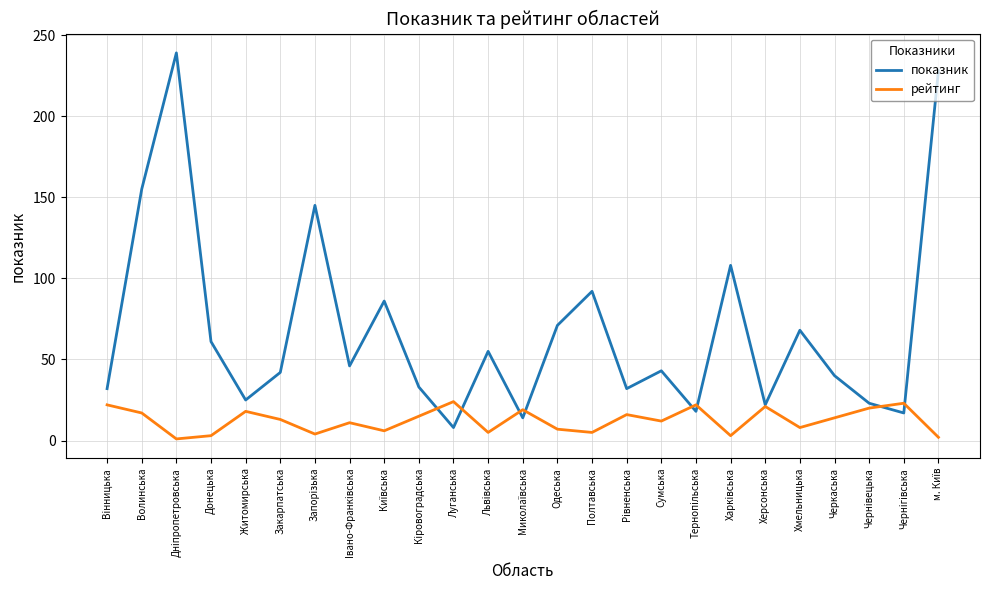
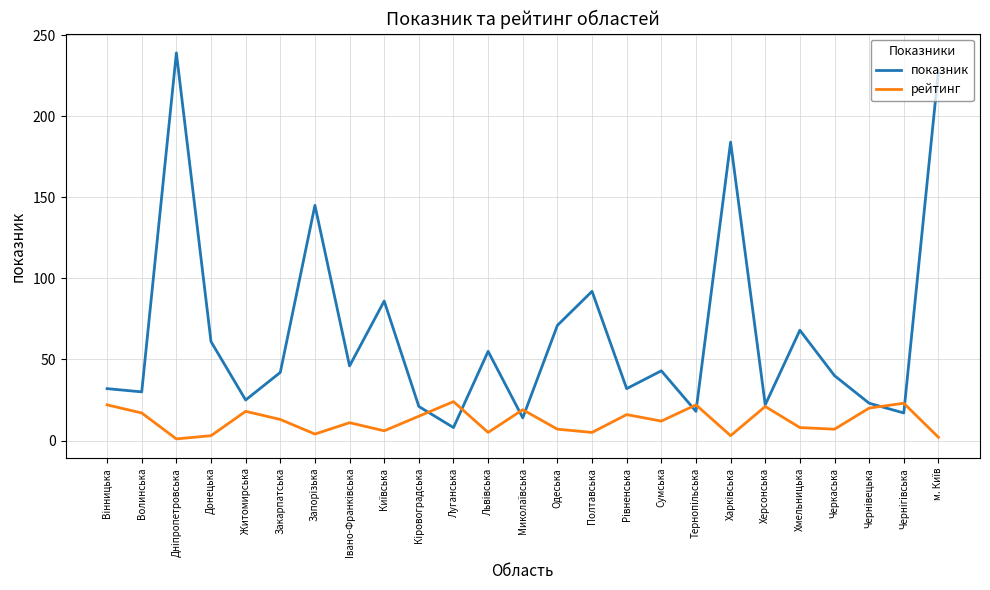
  {
    "показник": {
      "Вінницька": 32,
-     "Волинська": 155,
+     "Волинська": 30,
      "Дніпропетровська": 239,
      "Донецька": 61,
      "Житомирська": 25,
      "Закарпатська": 42,
      "Запорізька": 145,
      "Івано-Франківська": 46,
      "Київська": 86,
-     "Кіровоградська": 33,
+     "Кіровоградська": 21,
      "Луганська": 8,
      "Львівська": 55,
      "Миколаївська": 14,
      "Одеська": 71,
      "Полтавська": 92,
      "Рівненська": 32,
      "Сумська": 43,
      "Тернопільська": 18,
-     "Харківська": 108,
+     "Харківська": 184,
      "Хмельницька": 68,
      "Черкаська": 40,
      "Чернівецька": 23,
      "Чернігівська": 17
    },
    "рейтинг": {
      "Вінницька": 22,
      "Волинська": 17,
      "Дніпропетровська": 1,
      "Донецька": 3,
      "Житомирська": 18,
      "Закарпатська": 13,
      "Запорізька": 4,
      "Івано-Франківська": 11,
      "Київська": 6,
      "Кіровоградська": 15,
      "Луганська": 24,
      "Львівська": 5,
      "Миколаївська": 19,
      "Одеська": 7,
      "Полтавська": 5,
      "Рівненська": 16,
      "Сумська": 12,
      "Тернопільська": 22,
      "Харківська": 3,
      "Хмельницька": 8,
-     "Черкаська": 14,
+     "Черкаська": 7,
      "Чернівецька": 20,
      "Чернігівська": 23,
      "м. Київ": 2
    }
  }
